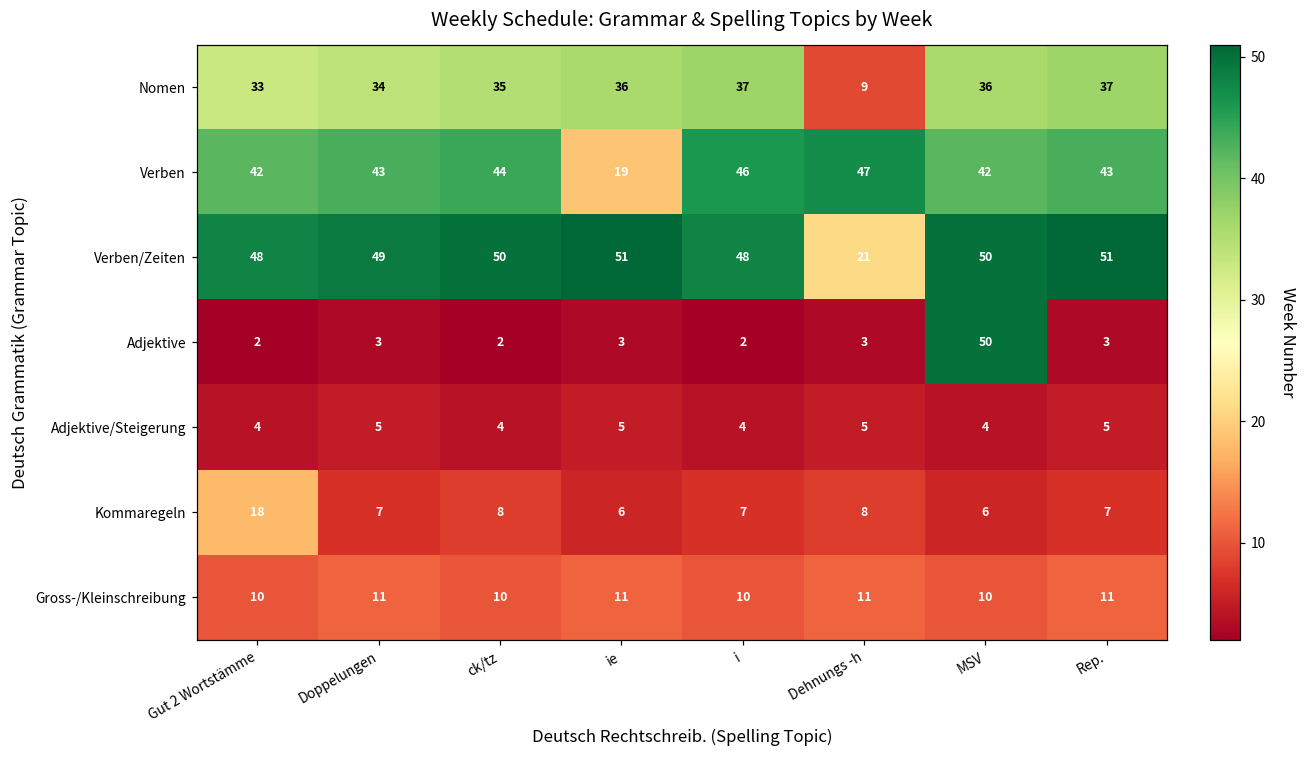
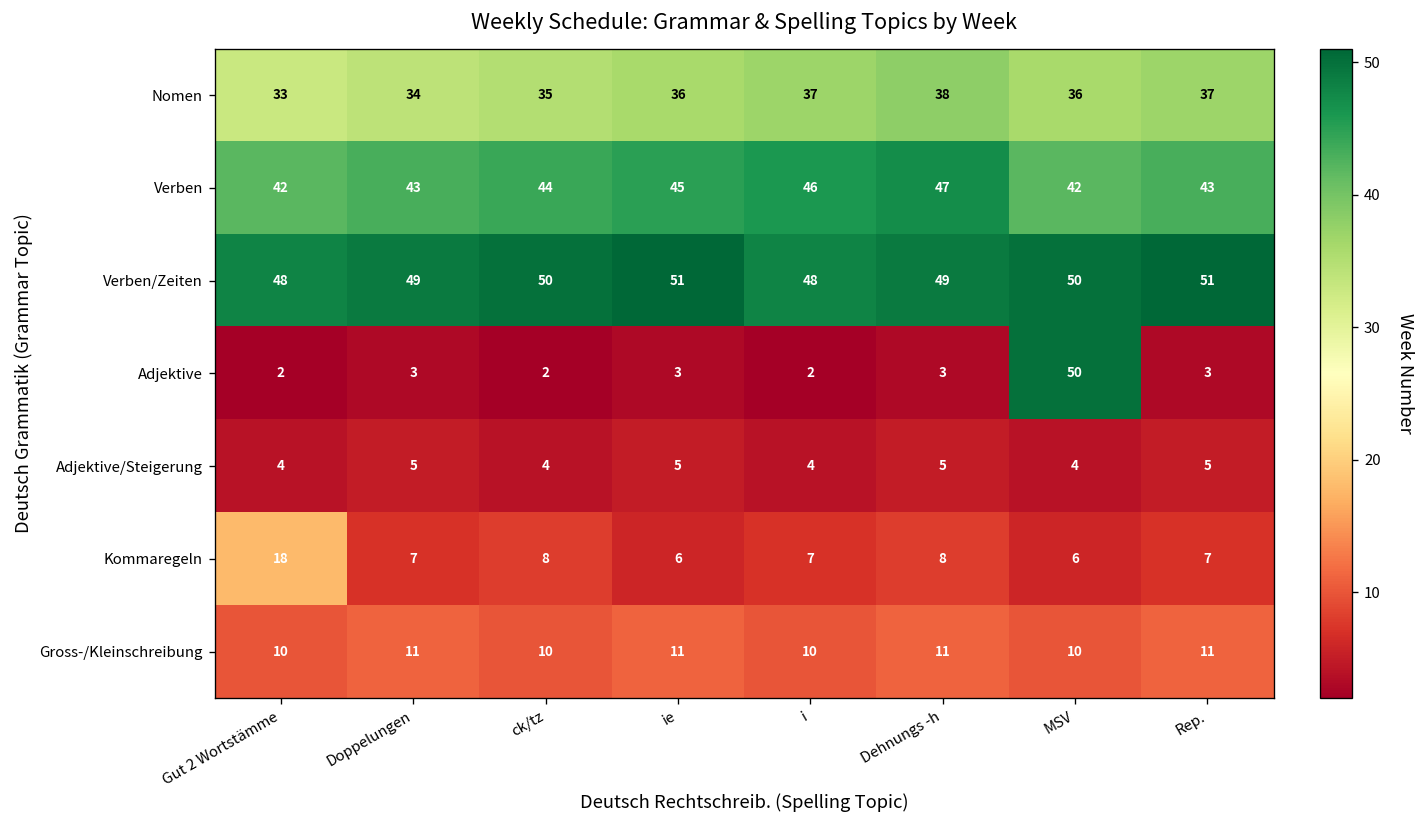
  {
    "Nomen": {
      "Gut 2 Wortstämme": 33,
      "Doppelungen": 34,
      "ck/tz": 35,
      "ie": 36,
      "i": 37,
-     "Dehnungs -h": 9,
+     "Dehnungs -h": 38,
      "MSV": 36,
      "Rep.": 37
    },
    "Verben": {
      "Gut 2 Wortstämme": 42,
      "Doppelungen": 43,
      "ck/tz": 44,
-     "ie": 19,
+     "ie": 45,
      "i": 46,
      "Dehnungs -h": 47,
      "MSV": 42,
      "Rep.": 43
    },
    "Verben/Zeiten": {
      "Gut 2 Wortstämme": 48,
      "Doppelungen": 49,
      "ck/tz": 50,
      "ie": 51,
      "i": 48,
-     "Dehnungs -h": 21,
+     "Dehnungs -h": 49,
      "MSV": 50,
      "Rep.": 51
    },
    "Adjektive": {
      "Gut 2 Wortstämme": 2,
      "Doppelungen": 3,
      "ck/tz": 2,
      "ie": 3,
      "i": 2,
      "Dehnungs -h": 3,
      "MSV": 50,
      "Rep.": 3
    },
    "Adjektive/Steigerung": {
      "Gut 2 Wortstämme": 4,
      "Doppelungen": 5,
      "ck/tz": 4,
      "ie": 5,
      "i": 4,
      "Dehnungs -h": 5,
      "MSV": 4,
      "Rep.": 5
    },
    "Kommaregeln": {
      "Gut 2 Wortstämme": 18,
      "Doppelungen": 7,
      "ck/tz": 8,
      "ie": 6,
      "i": 7,
      "Dehnungs -h": 8,
      "MSV": 6,
      "Rep.": 7
    },
    "Gross-/Kleinschreibung": {
      "Gut 2 Wortstämme": 10,
      "Doppelungen": 11,
      "ck/tz": 10,
      "ie": 11,
      "i": 10,
      "Dehnungs -h": 11,
      "MSV": 10,
      "Rep.": 11
    }
  }
